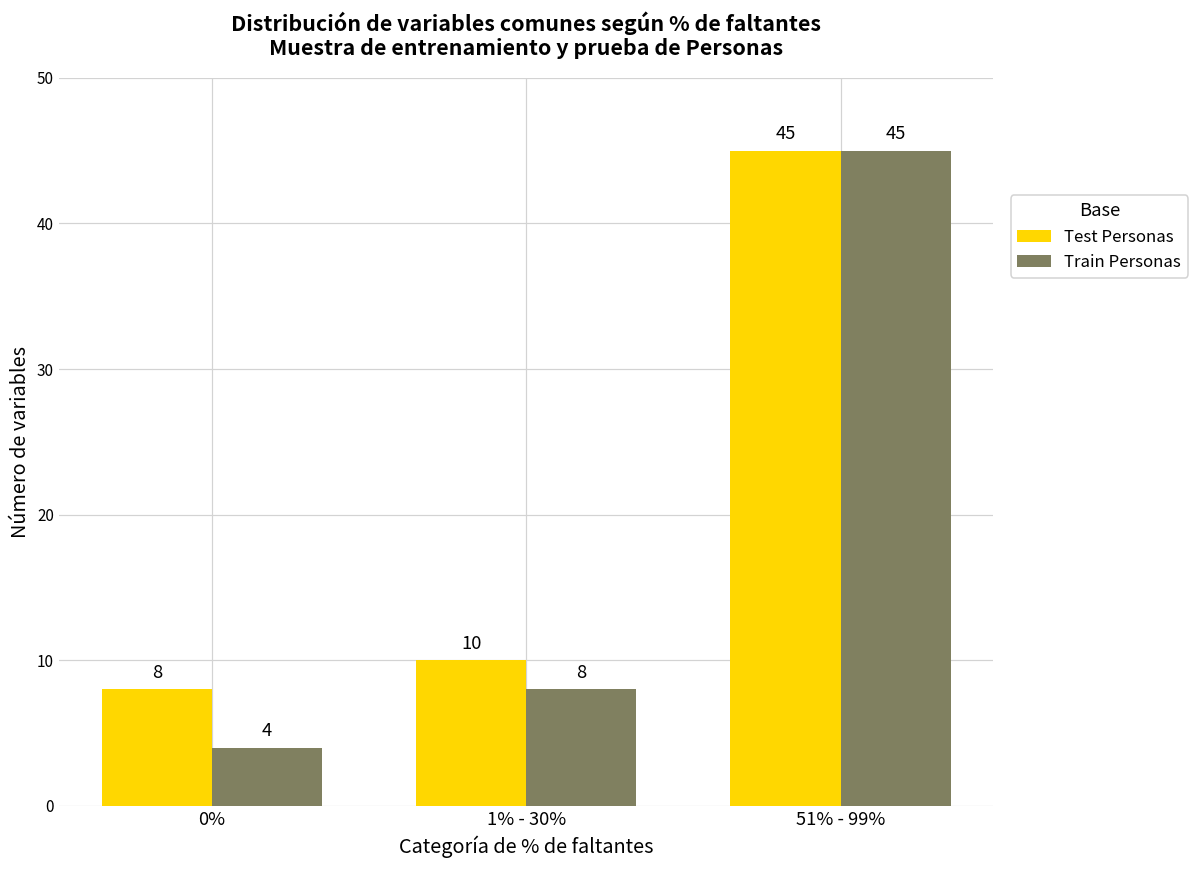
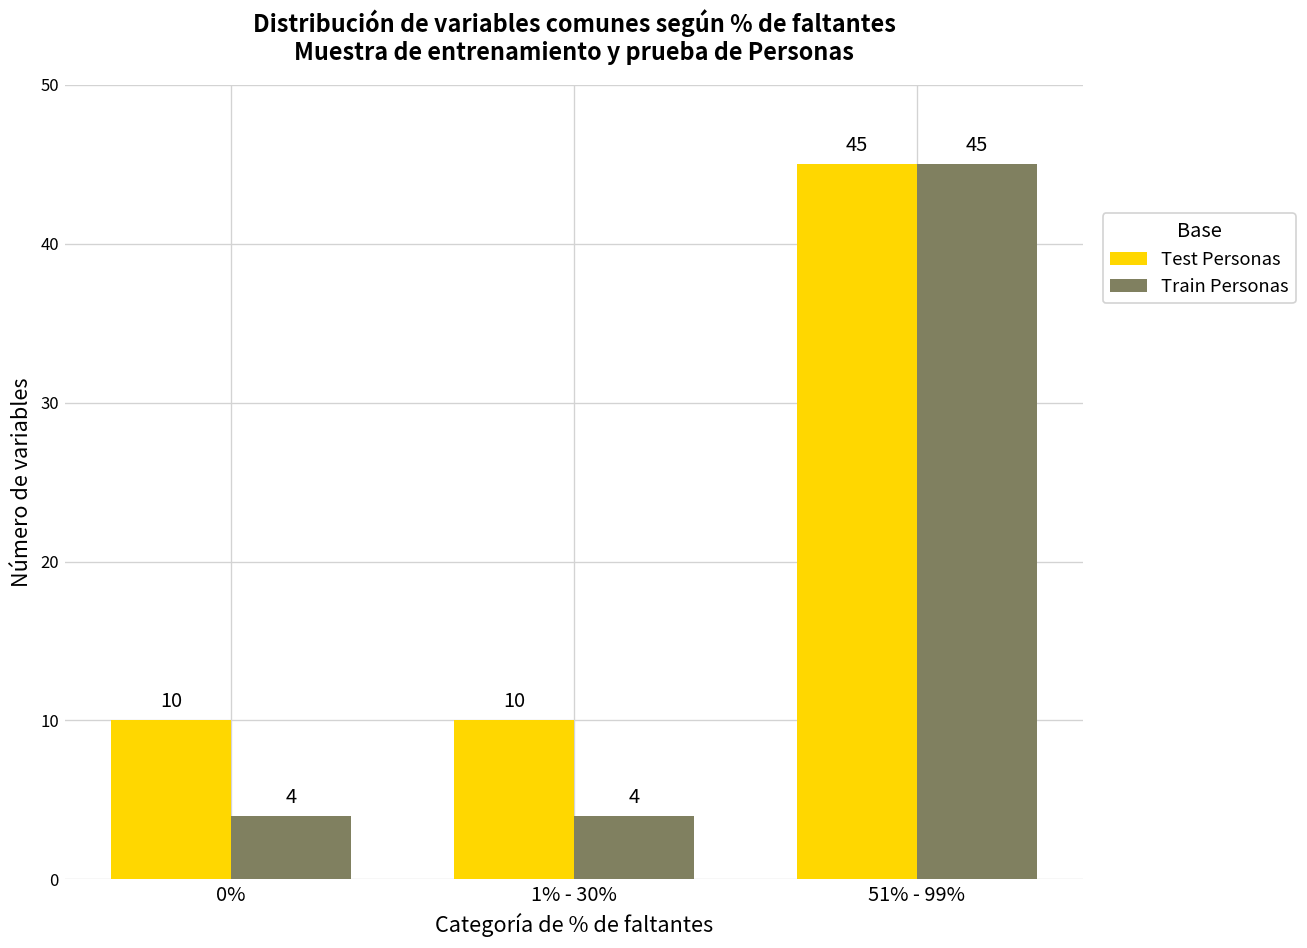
  {
    "Test Personas": {
-     "0%": 8,
+     "0%": 10,
      "1% - 30%": 10,
      "51% - 99%": 45
    },
    "Train Personas": {
      "0%": 4,
-     "1% - 30%": 8,
+     "1% - 30%": 4,
      "51% - 99%": 45
    }
  }
